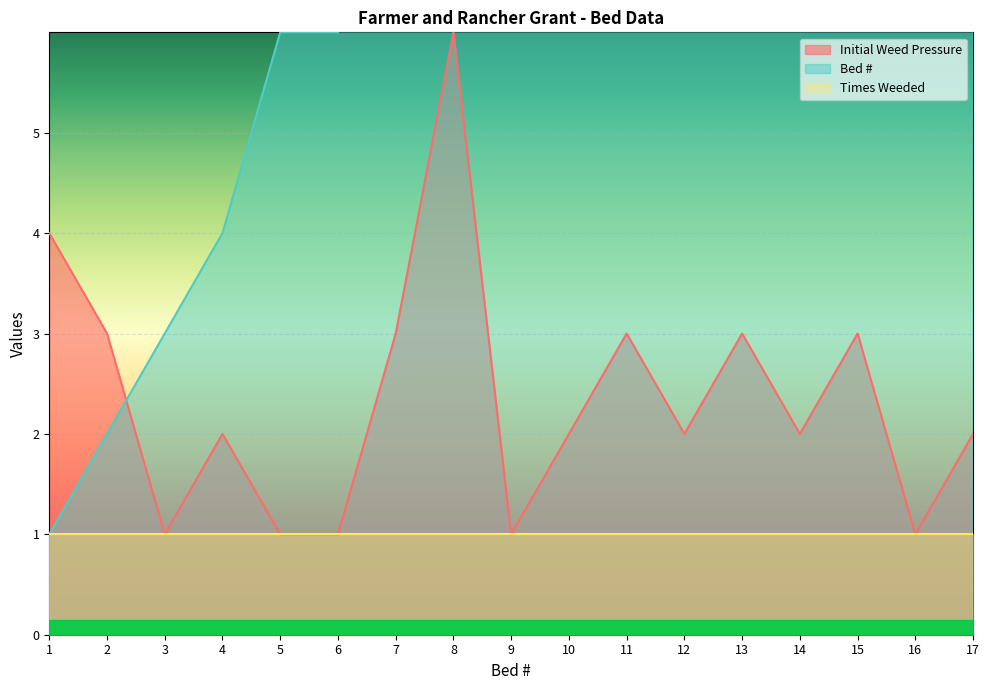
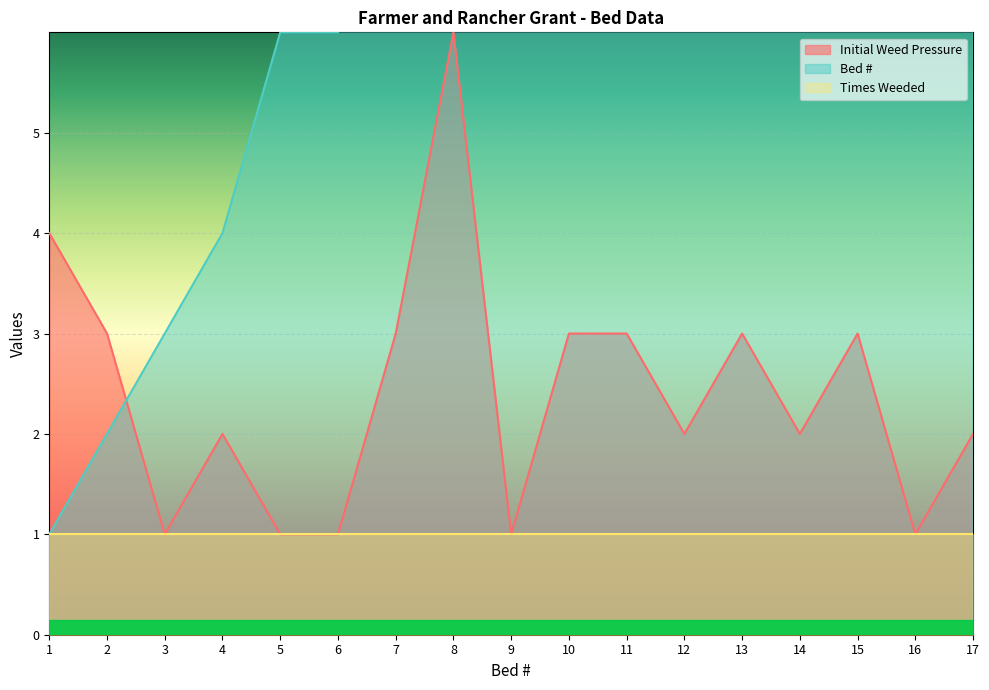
  {
    "Initial Weed Pressure": {
      "1": 4,
      "2": 3,
      "4": 2,
      "7": 3,
      "8": 6,
-     "10": 2,
+     "10": 3,
      "11": 3,
      "12": 2,
      "13": 3,
      "14": 2,
      "15": 3,
      "17": 2
    },
    "Bed #": {
      "2": 2,
      "3": 3,
      "4": 4,
      "5": 6,
      "6": 6
    },
    "Times Weeded": {
      "2": 1,
      "4": 1,
      "7": 1,
      "8": 1,
      "10": 1,
      "11": 1,
      "12": 1,
      "13": 1,
      "14": 1,
      "15": 1,
      "17": 1
    }
  }
